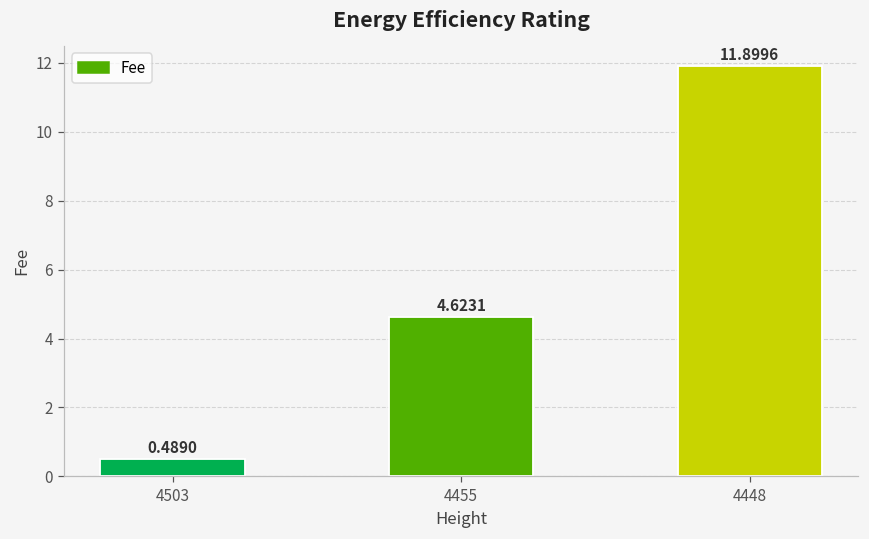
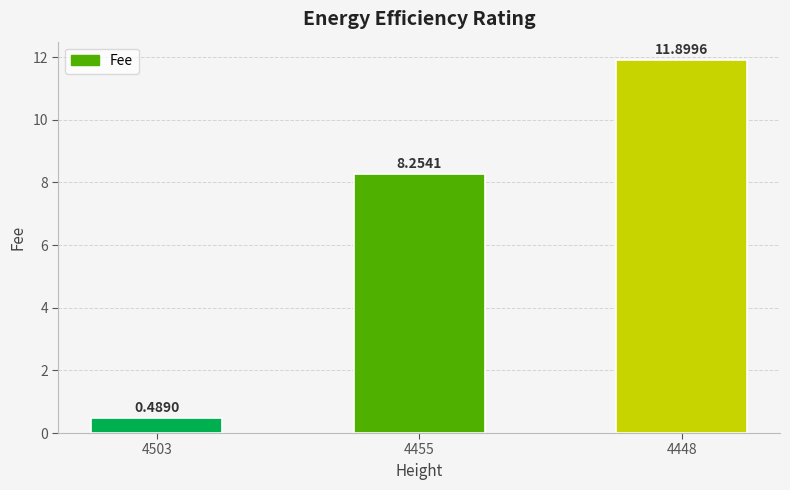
  {
    "4503": 0.4890,
-   "4455": 4.6231,
+   "4455": 8.2541,
    "4448": 11.8996
  }
